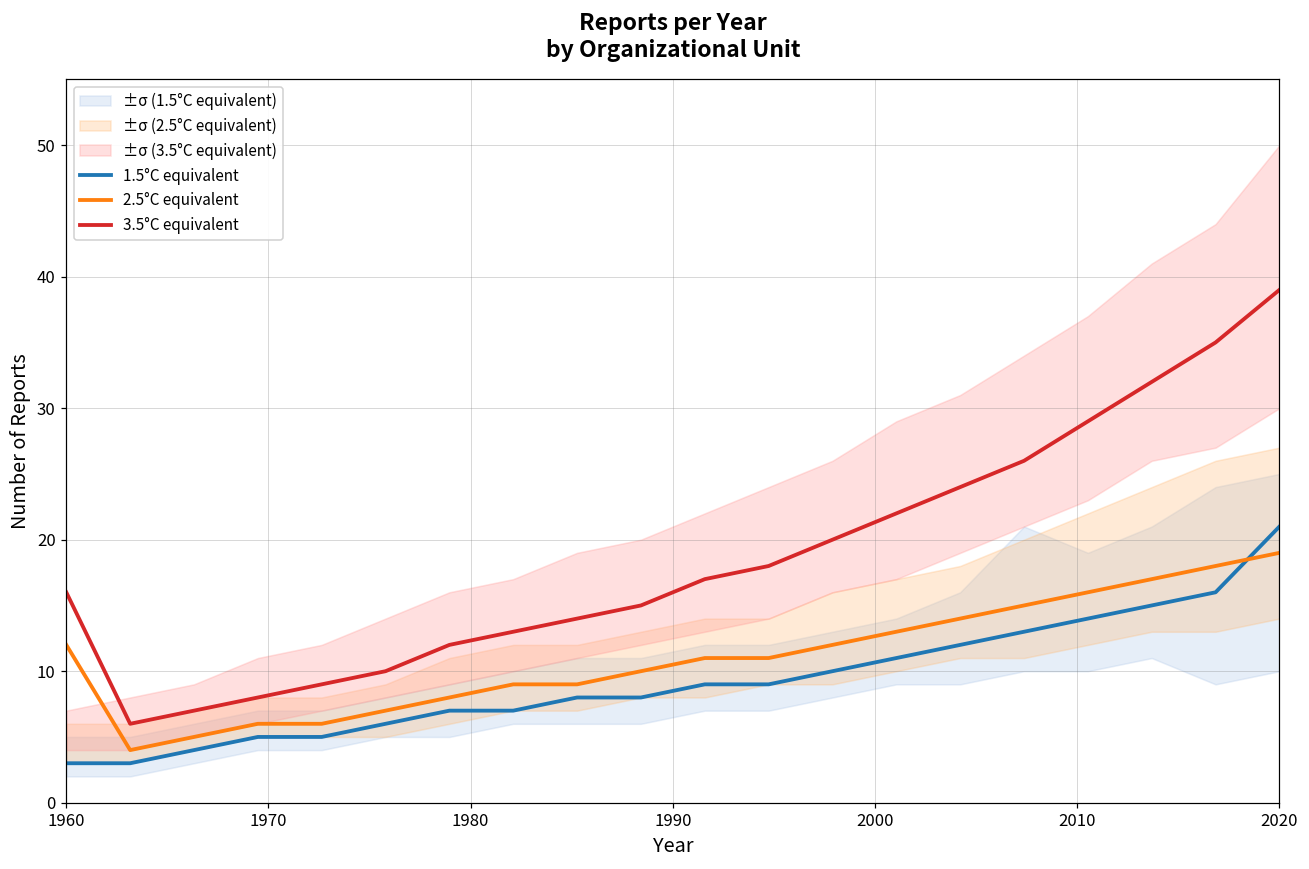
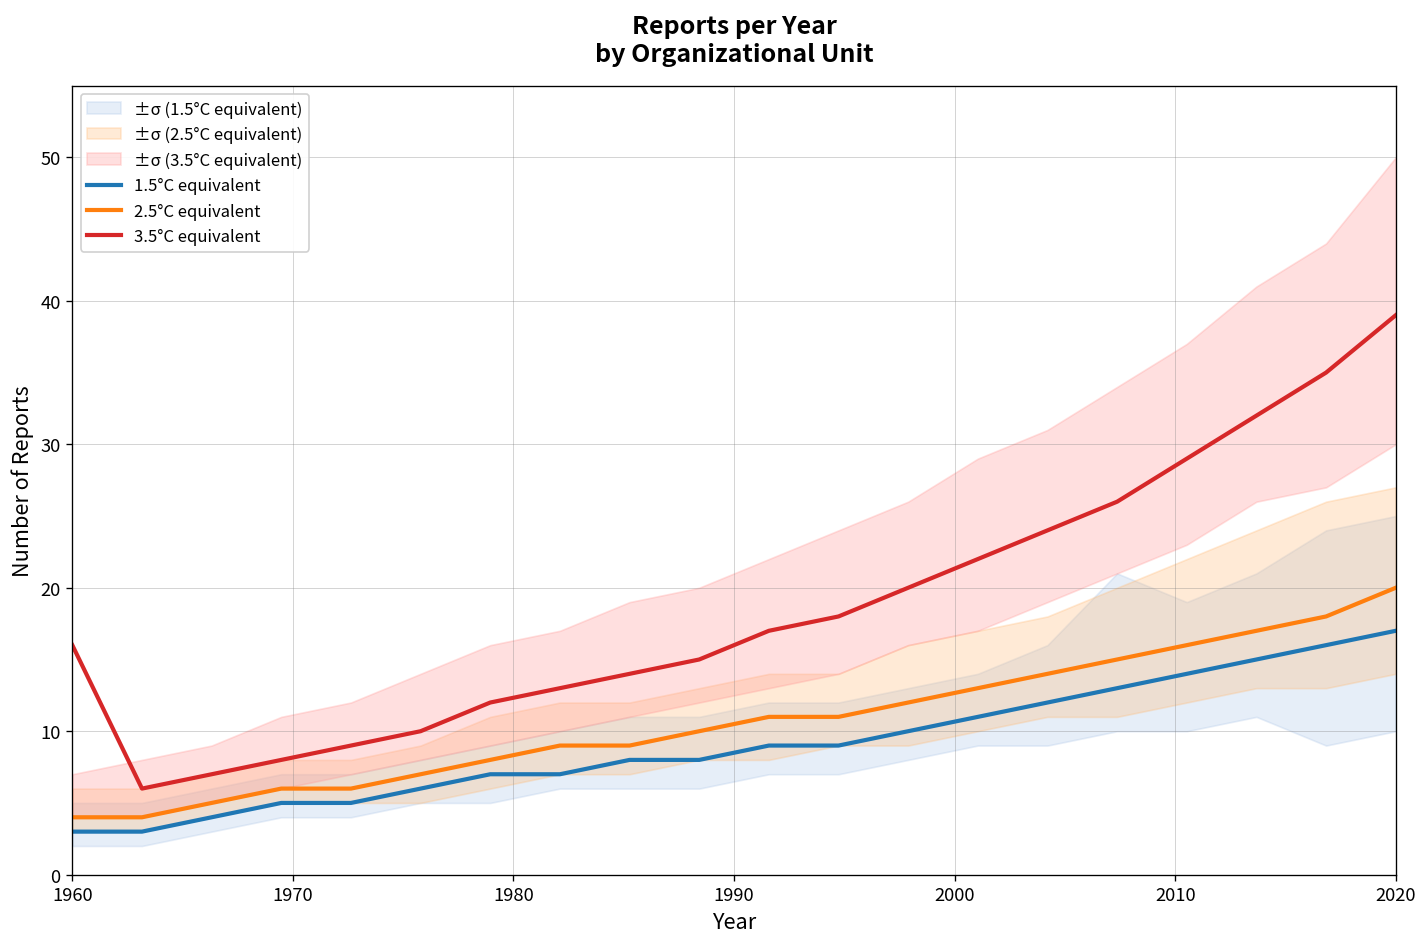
  {
    "1.5°C equivalent": {
      "1960": 3,
-     "2020": 21
+     "2020": 17
    },
    "2.5°C equivalent": {
-     "1960": 12,
-     "2020": 19
+     "1960": 4,
+     "2020": 20
    },
    "3.5°C equivalent": {
      "1960": 16,
      "2020": 39
    }
  }
